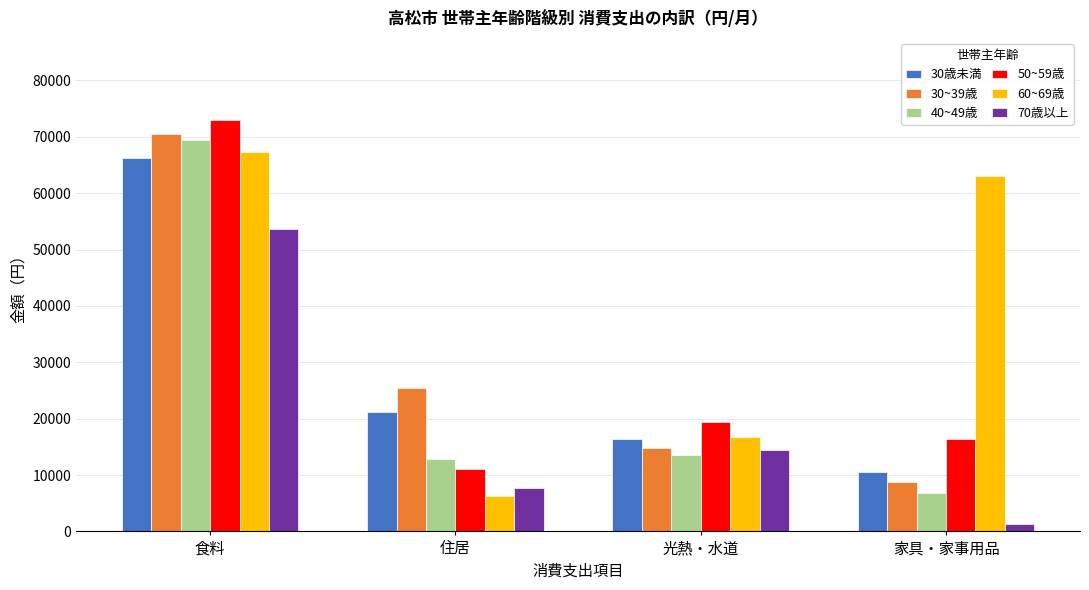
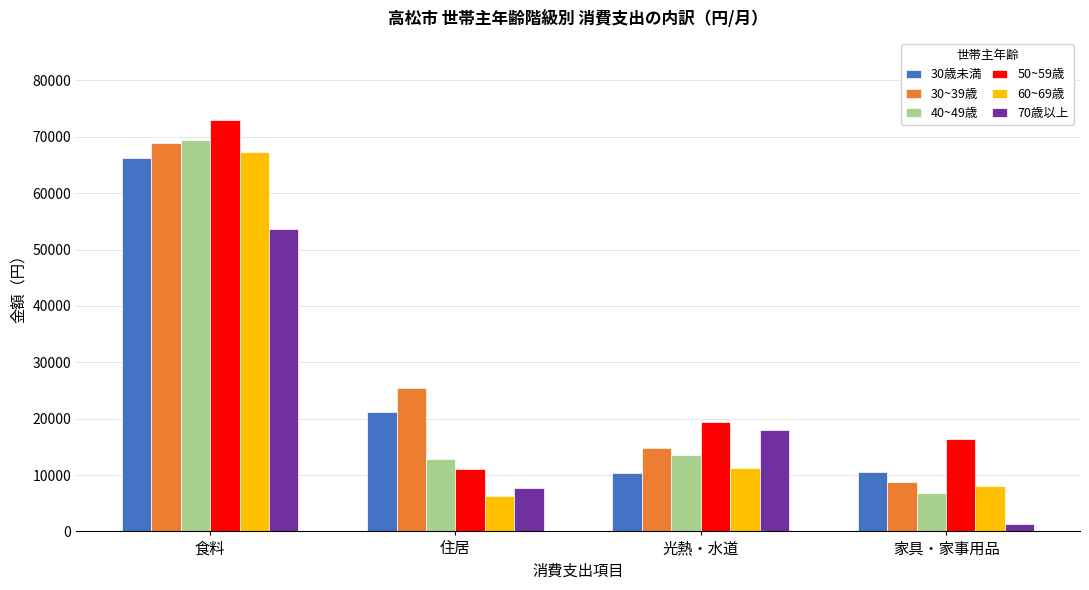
  {
    "30歳未満": {
      "食料": 66000,
      "住居": 21000,
-     "光熱・水道": 16000,
+     "光熱・水道": 10000,
      "家具・家事用品": 11000
    },
    "30~39歳": {
-     "食料": 70000,
+     "食料": 69000,
      "住居": 25000,
      "光熱・水道": 15000,
      "家具・家事用品": 9000
    },
    "40~49歳": {
      "食料": 69000,
      "住居": 13000,
      "光熱・水道": 13000,
      "家具・家事用品": 7000
    },
    "50~59歳": {
      "食料": 73000,
      "住居": 11000,
      "光熱・水道": 19000,
      "家具・家事用品": 16000
    },
    "60~69歳": {
      "食料": 67000,
      "住居": 6000,
-     "光熱・水道": 17000,
-     "家具・家事用品": 63000
+     "光熱・水道": 11000,
+     "家具・家事用品": 8000
    },
    "70歳以上": {
      "食料": 54000,
      "住居": 8000,
-     "光熱・水道": 14000,
+     "光熱・水道": 18000,
      "家具・家事用品": 1000
    }
  }
